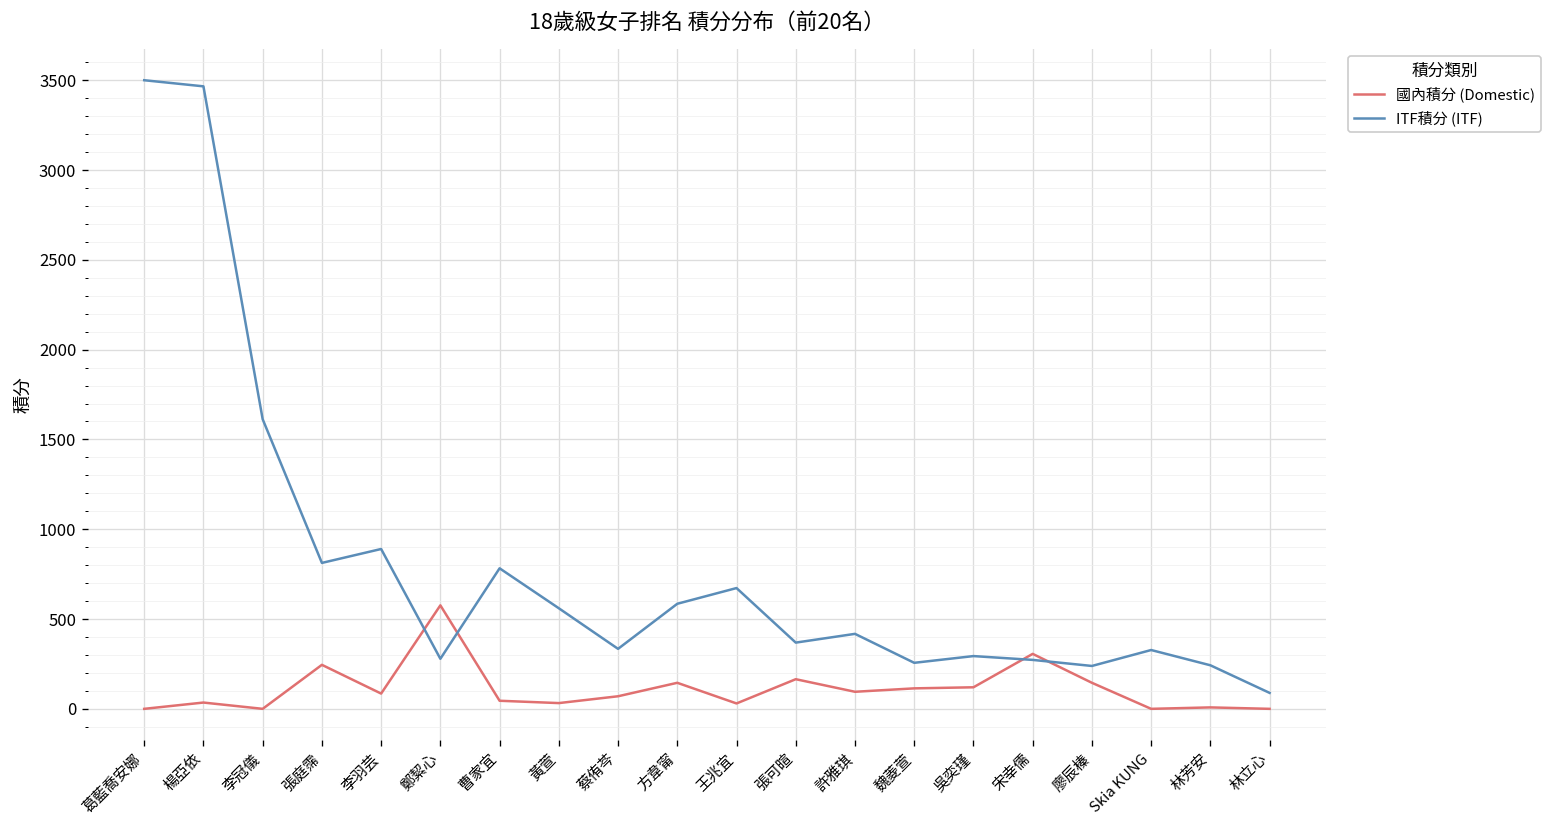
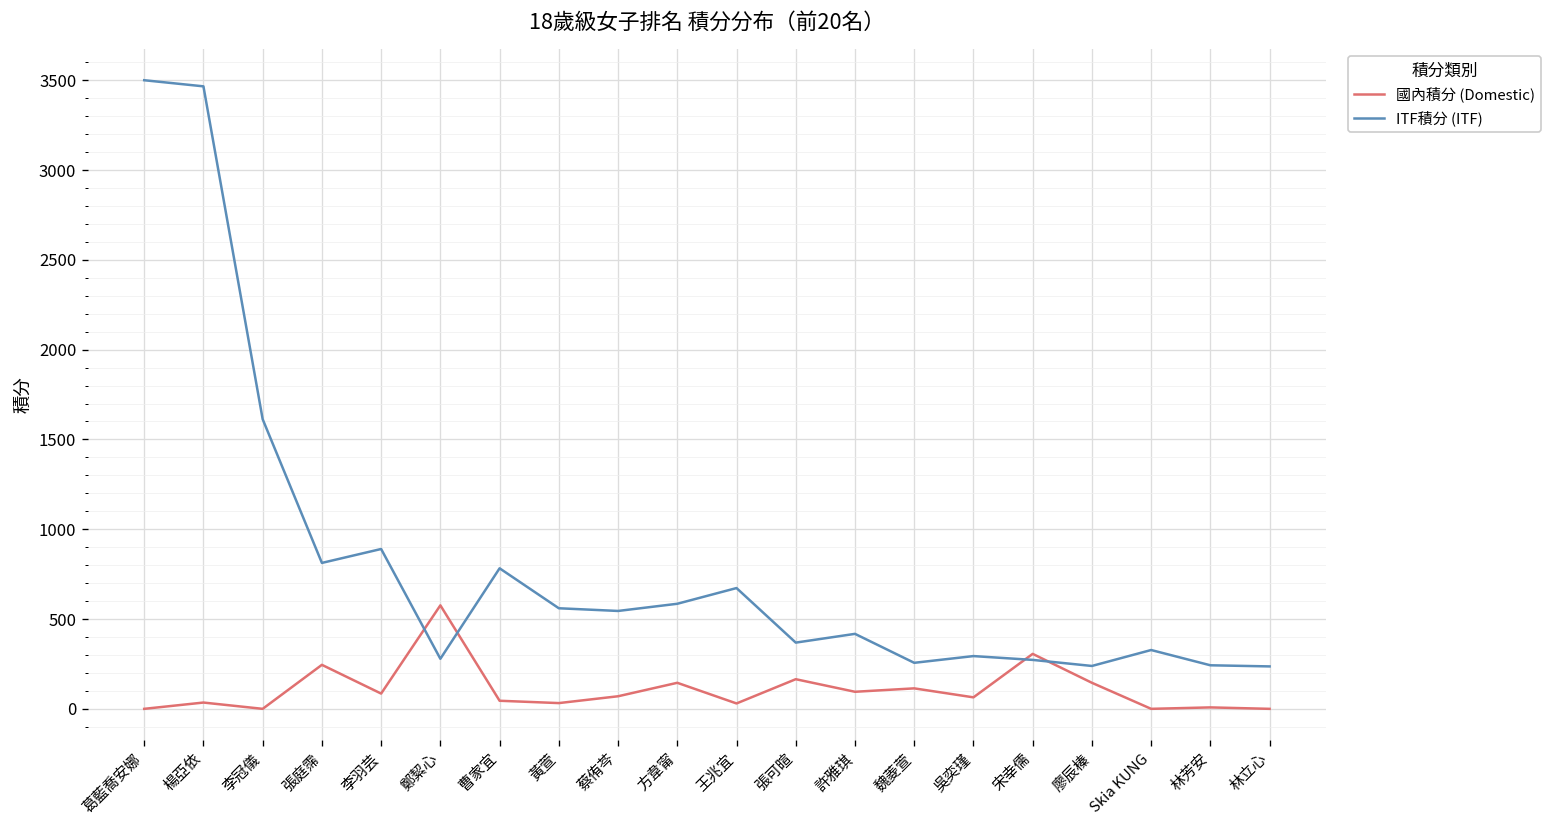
  {
    "國內積分 (Domestic)": {
      "葛藍喬安娜": 0,
      "楊亞依": 40,
      "李冠儀": 0,
      "張庭霈": 250,
      "李羽芸": 90,
      "鄭絜心": 580,
      "曹家宜": 50,
      "黃萱": 30,
      "蔡侑芩": 70,
      "方韋甯": 150,
      "王兆宜": 30,
      "張可暄": 170,
      "許雅琪": 100,
      "魏菱萱": 110,
-     "吳奕瑾": 120,
+     "吳奕瑾": 60,
      "宋幸儒": 310,
      "廖辰榛": 150,
      "Skia KUNG": 0,
      "林芳安": 10,
      "林立心": 0
    },
    "ITF積分 (ITF)": {
      "葛藍喬安娜": 3500,
      "楊亞依": 3470,
      "李冠儀": 1610,
      "張庭霈": 810,
      "李羽芸": 890,
      "鄭絜心": 280,
      "曹家宜": 780,
      "黃萱": 560,
-     "蔡侑芩": 330,
+     "蔡侑芩": 550,
      "方韋甯": 590,
      "王兆宜": 670,
      "張可暄": 370,
      "許雅琪": 420,
      "魏菱萱": 260,
      "吳奕瑾": 290,
      "宋幸儒": 270,
      "廖辰榛": 240,
      "Skia KUNG": 330,
      "林芳安": 240,
-     "林立心": 90
+     "林立心": 240
    }
  }
